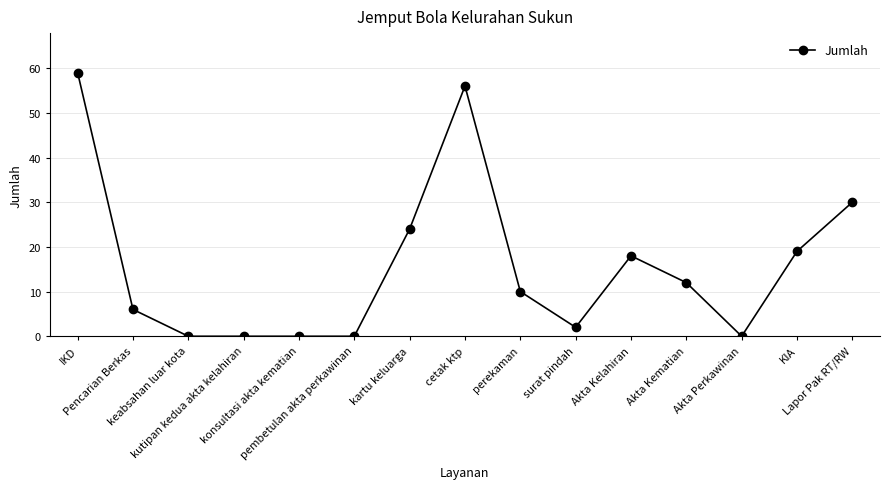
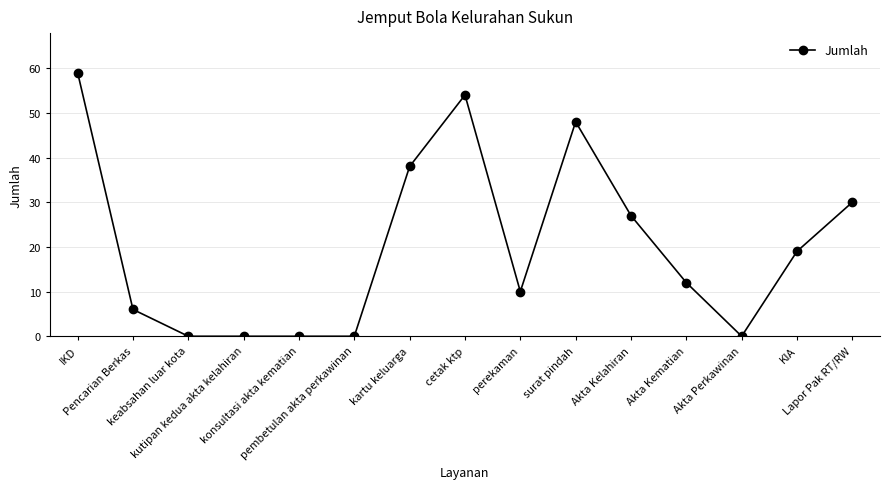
  {
    "IKD": 59,
    "Pencarian Berkas": 6,
    "keabsahan luar kota": 0,
    "kutipan kedua akta kelahiran": 0,
    "konsultasi akta kematian": 0,
    "pembetulan akta perkawinan": 0,
-   "kartu keluarga": 24,
-   "cetak ktp": 56,
+   "kartu keluarga": 38,
+   "cetak ktp": 54,
    "perekaman": 10,
-   "surat pindah": 2,
-   "Akta Kelahiran": 18,
+   "surat pindah": 48,
+   "Akta Kelahiran": 27,
    "Akta Kematian": 12,
    "Akta Perkawinan": 0,
    "KIA": 19,
    "Lapor Pak RT/RW": 30
  }
